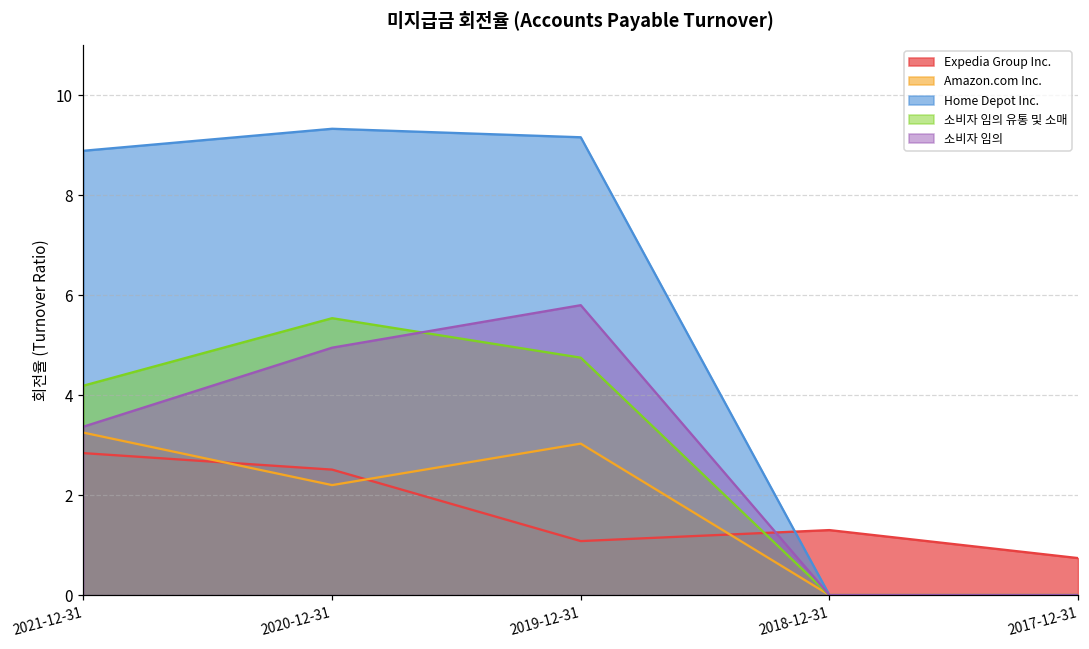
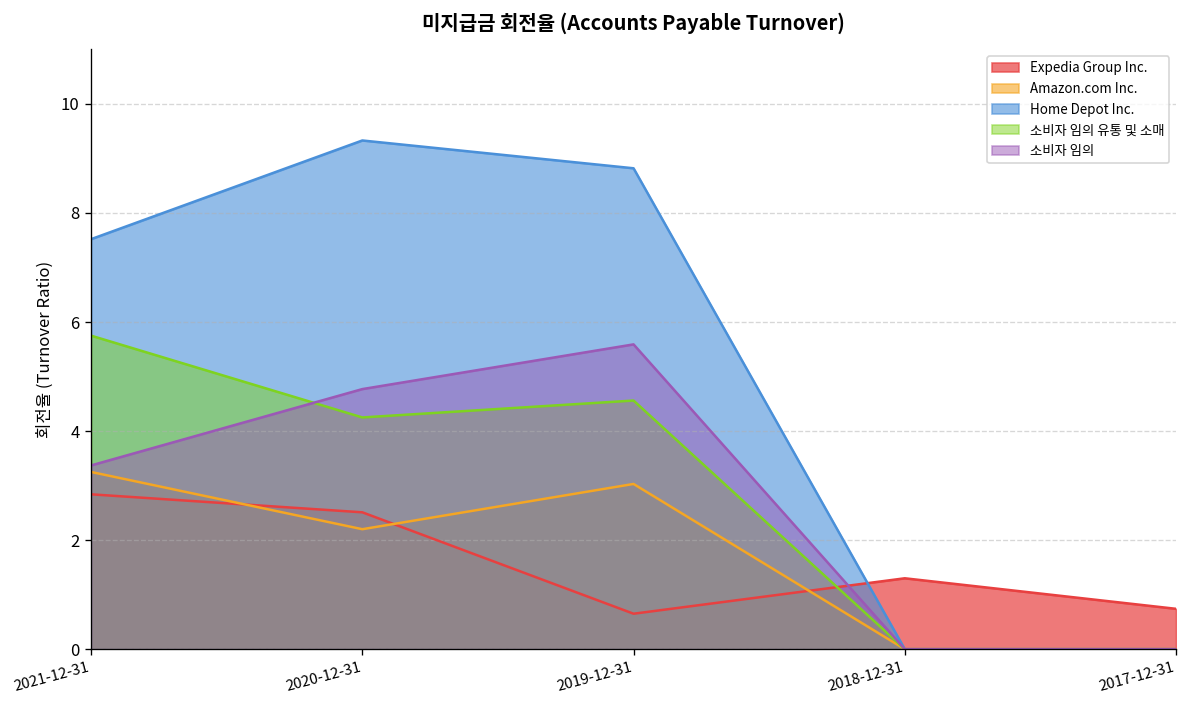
  {
    "Expedia Group Inc.": {
      "2021-12-31": 2.8,
      "2020-12-31": 2.5,
-     "2019-12-31": 1.1,
+     "2019-12-31": 0.7,
      "2018-12-31": 1.3,
      "2017-12-31": 0.7
    },
    "Amazon.com Inc.": {
      "2021-12-31": 3.3,
      "2020-12-31": 2.2,
      "2019-12-31": 3.0
    },
    "Home Depot Inc.": {
-     "2021-12-31": 8.9,
+     "2021-12-31": 7.5,
      "2020-12-31": 9.3,
-     "2019-12-31": 9.2
+     "2019-12-31": 8.8
    },
    "소비자 임의 유통 및 소매": {
-     "2021-12-31": 4.2,
-     "2020-12-31": 5.5,
-     "2019-12-31": 4.8
+     "2021-12-31": 5.8,
+     "2020-12-31": 4.3,
+     "2019-12-31": 4.6
    },
    "소비자 임의": {
      "2021-12-31": 3.4,
-     "2020-12-31": 5.0,
-     "2019-12-31": 5.8
+     "2020-12-31": 4.8,
+     "2019-12-31": 5.6
    }
  }
